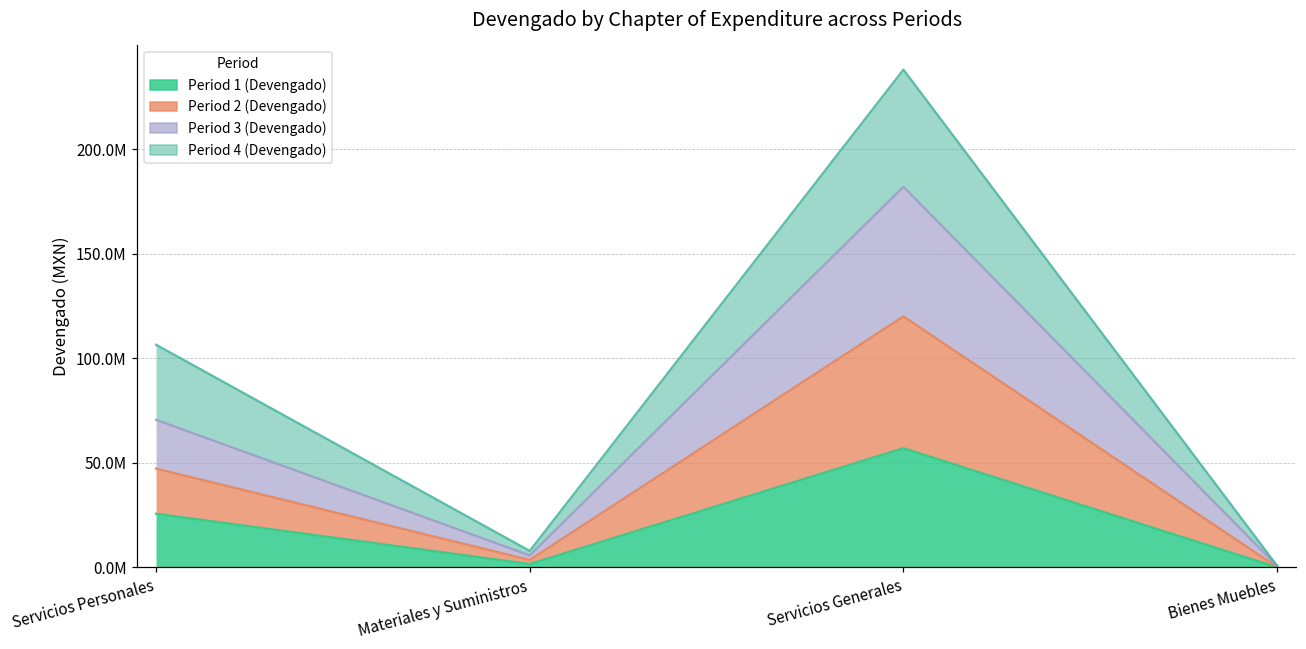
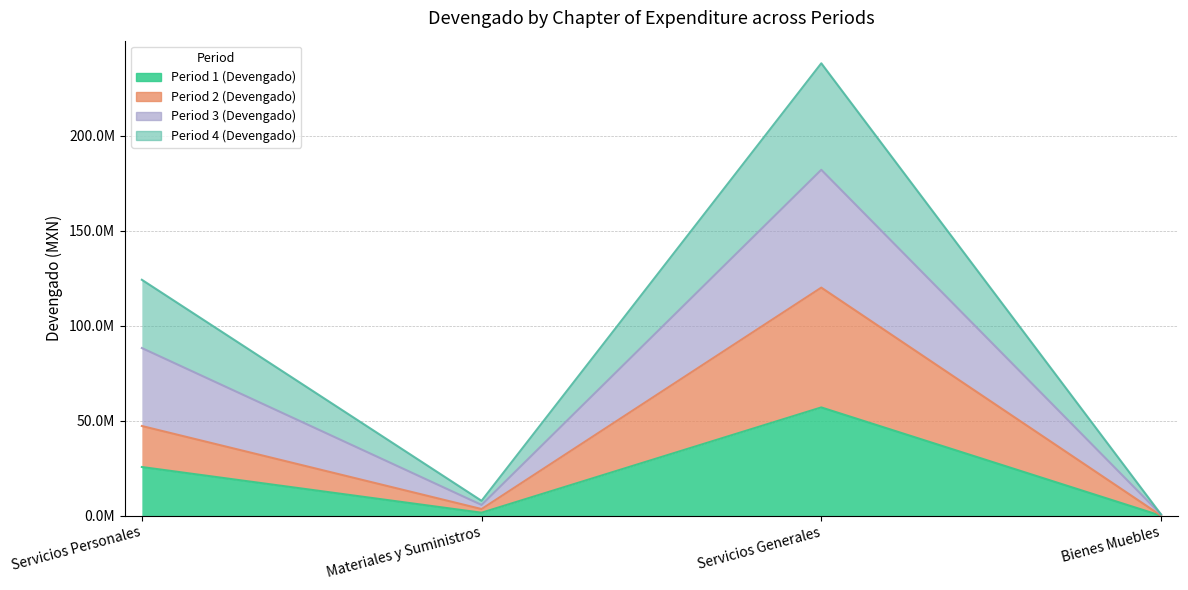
  {
    "Period 2 (Devengado)": {
      "Servicios Personales": 22000000,
      "Materiales y Suministros": 2000000,
      "Servicios Generales": 63000000
    },
    "Period 3 (Devengado)": {
-     "Servicios Personales": 23000000,
+     "Servicios Personales": 41000000,
      "Materiales y Suministros": 2000000,
      "Servicios Generales": 62000000
    }
  }
